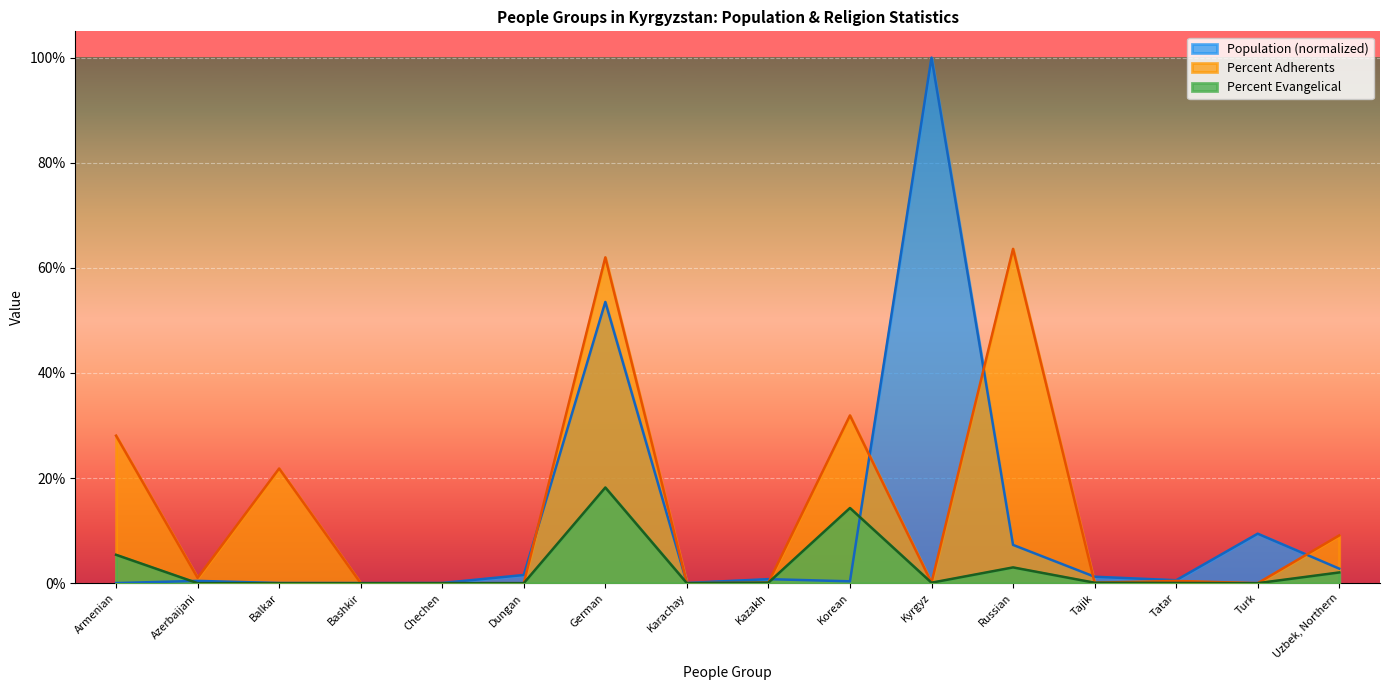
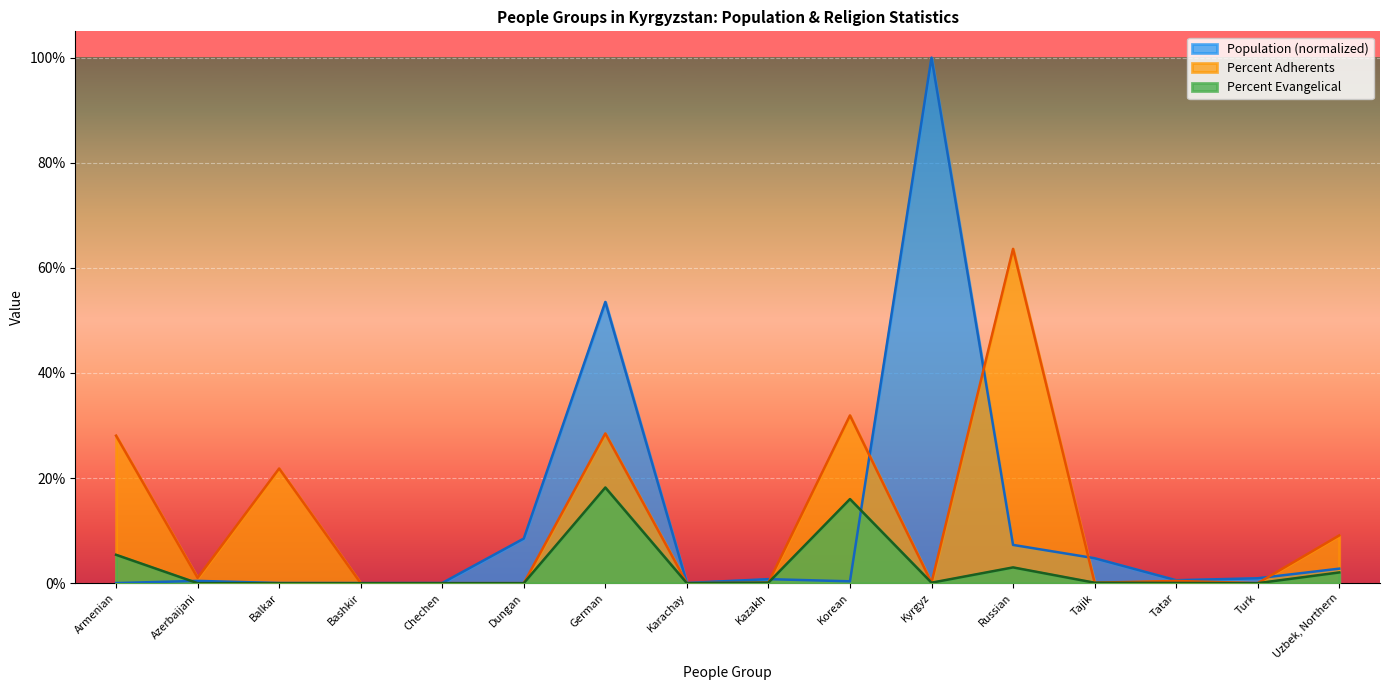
  {
    "Population (normalized)": {
      "Armenian": "0%",
-     "Dungan": "2%",
+     "Dungan": "8%",
      "German": "54%",
      "Kazakh": "1%",
      "Korean": "0%",
      "Kyrgyz": "100%",
      "Russian": "7%",
-     "Tajik": "1%",
-     "Turk": "9%",
+     "Tajik": "5%",
+     "Turk": "1%",
      "Uzbek, Northern": "3%"
    },
    "Percent Adherents": {
      "Armenian": "28%",
      "Azerbaijani": "1%",
      "Balkar": "22%",
-     "German": "62%",
+     "German": "28%",
      "Korean": "32%",
      "Russian": "64%",
      "Uzbek, Northern": "9%"
    },
    "Percent Evangelical": {
      "Armenian": "5%",
      "German": "18%",
-     "Korean": "14%",
+     "Korean": "16%",
      "Russian": "3%",
      "Uzbek, Northern": "2%"
    }
  }
